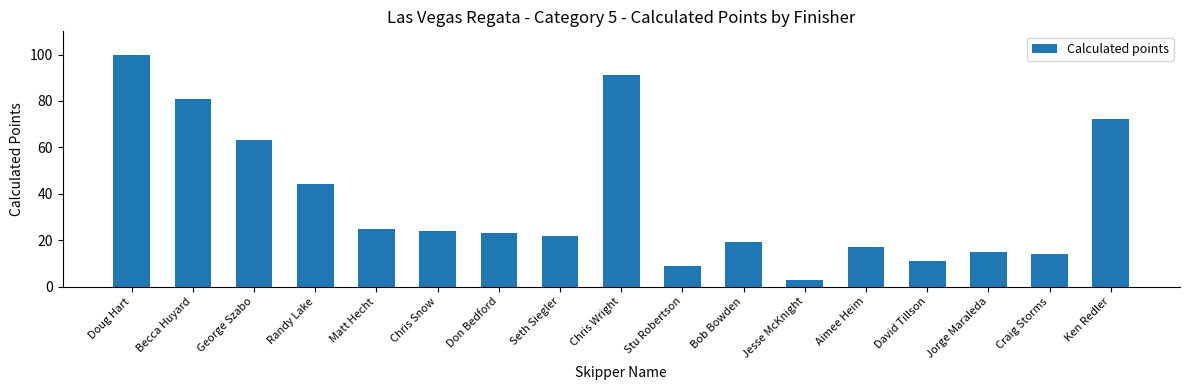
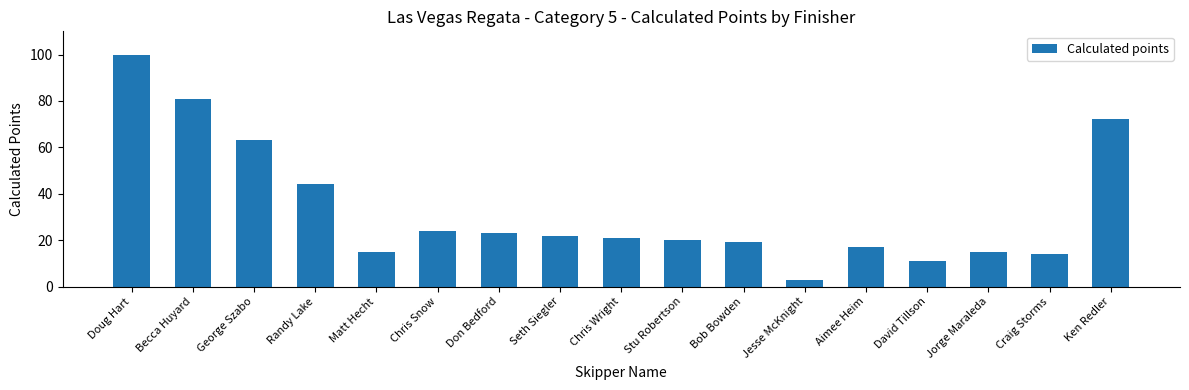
  {
    "Doug Hart": 100,
    "Becca Huyard": 81,
    "George Szabo": 63,
    "Randy Lake": 44,
-   "Matt Hecht": 25,
+   "Matt Hecht": 15,
    "Chris Snow": 24,
    "Don Bedford": 23,
    "Seth Siegler": 22,
-   "Chris Wright": 91,
-   "Stu Robertson": 9,
+   "Chris Wright": 21,
+   "Stu Robertson": 20,
    "Bob Bowden": 19,
    "Jesse McKnight": 3,
    "Aimee Heim": 17,
    "David Tillson": 11,
    "Jorge Maraleda": 15,
    "Craig Storms": 14,
    "Ken Redler": 72
  }
